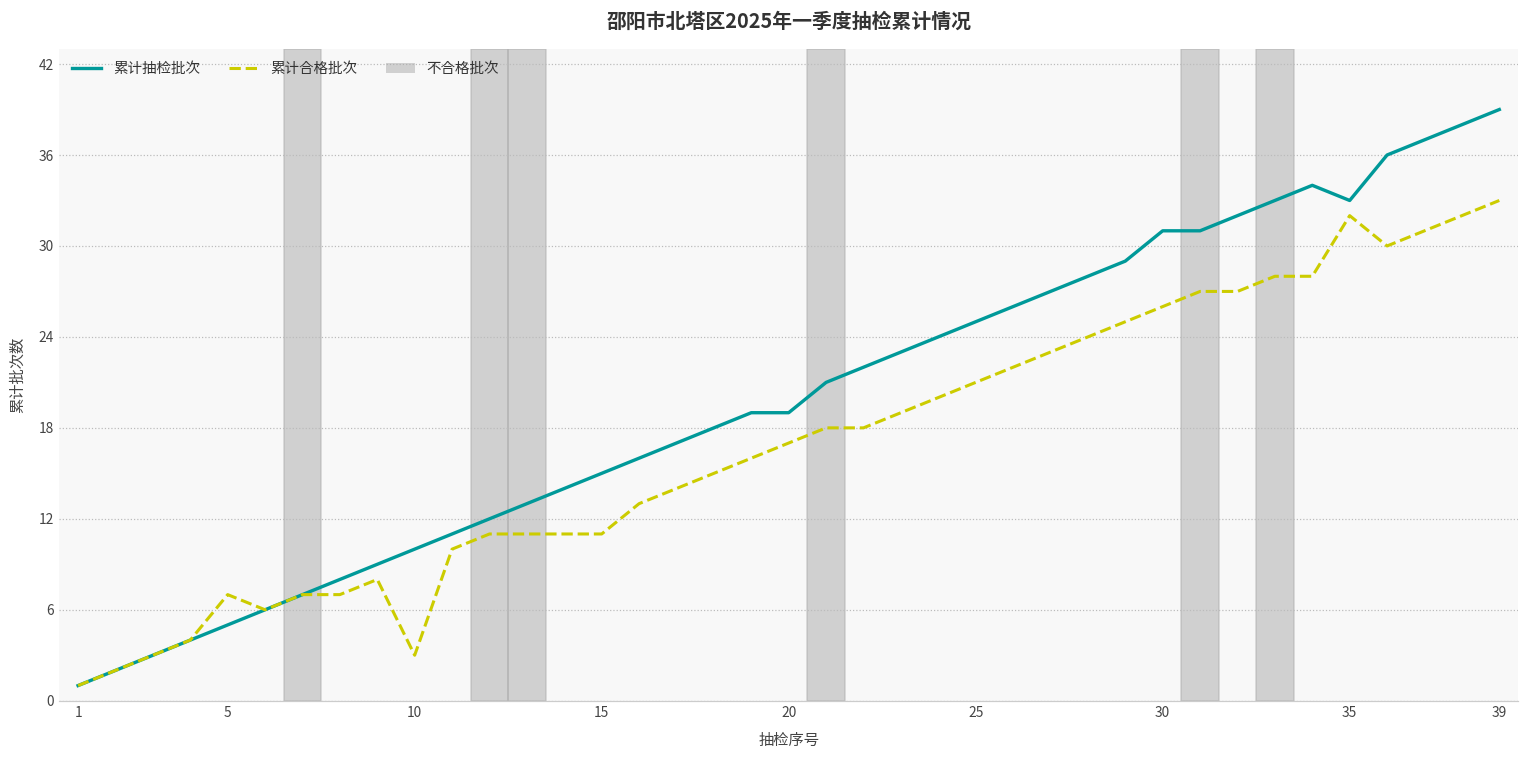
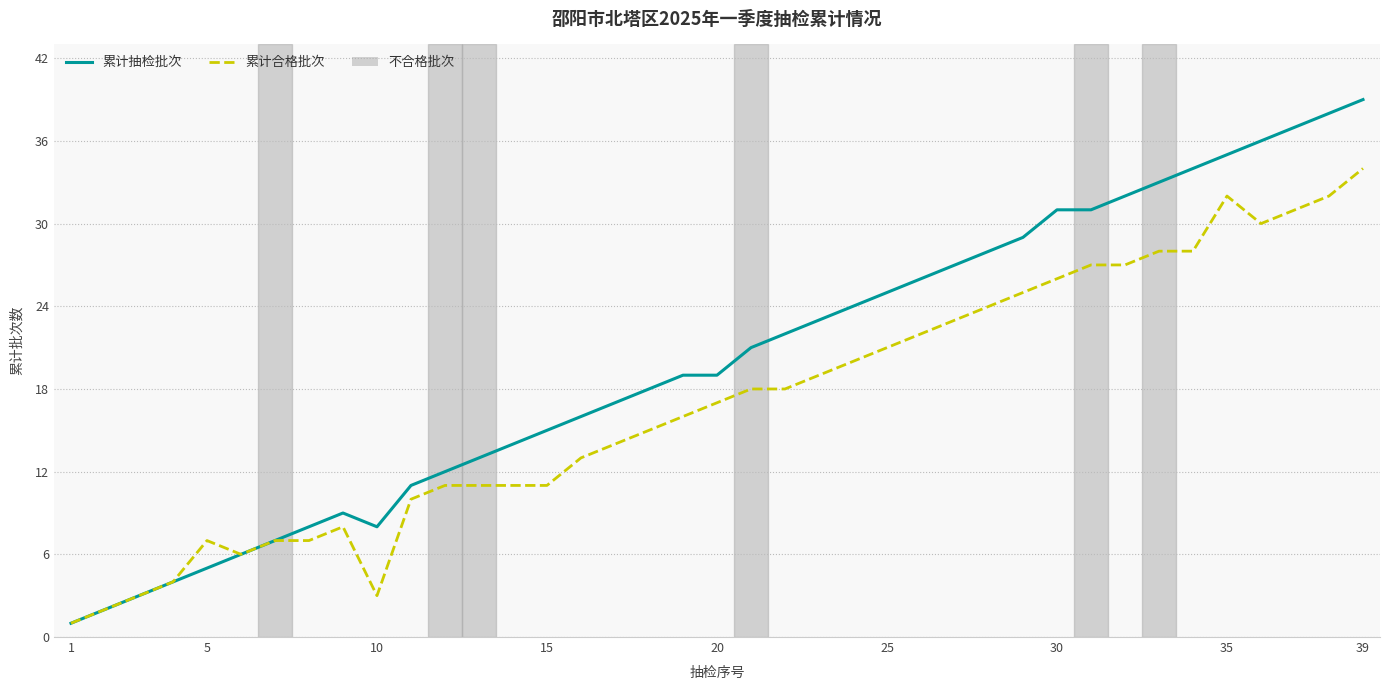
  {
    "累计抽检批次": {
      "5": 5,
-     "10": 10,
+     "10": 8,
      "15": 15,
      "20": 19,
      "25": 25,
      "30": 31,
-     "35": 33,
+     "35": 35,
      "39": 39
    },
    "累计合格批次": {
      "5": 7,
      "10": 3,
      "15": 11,
      "20": 17,
      "25": 21,
      "30": 26,
      "35": 32,
-     "39": 33
+     "39": 34
    }
  }
